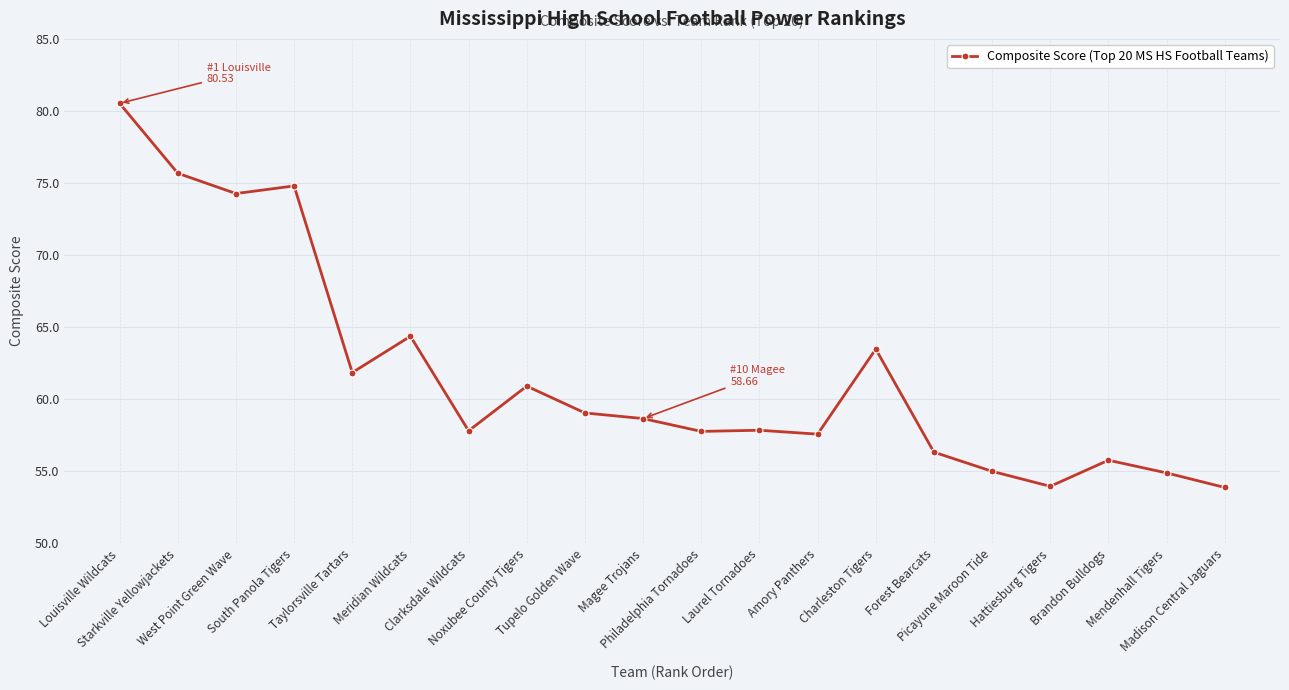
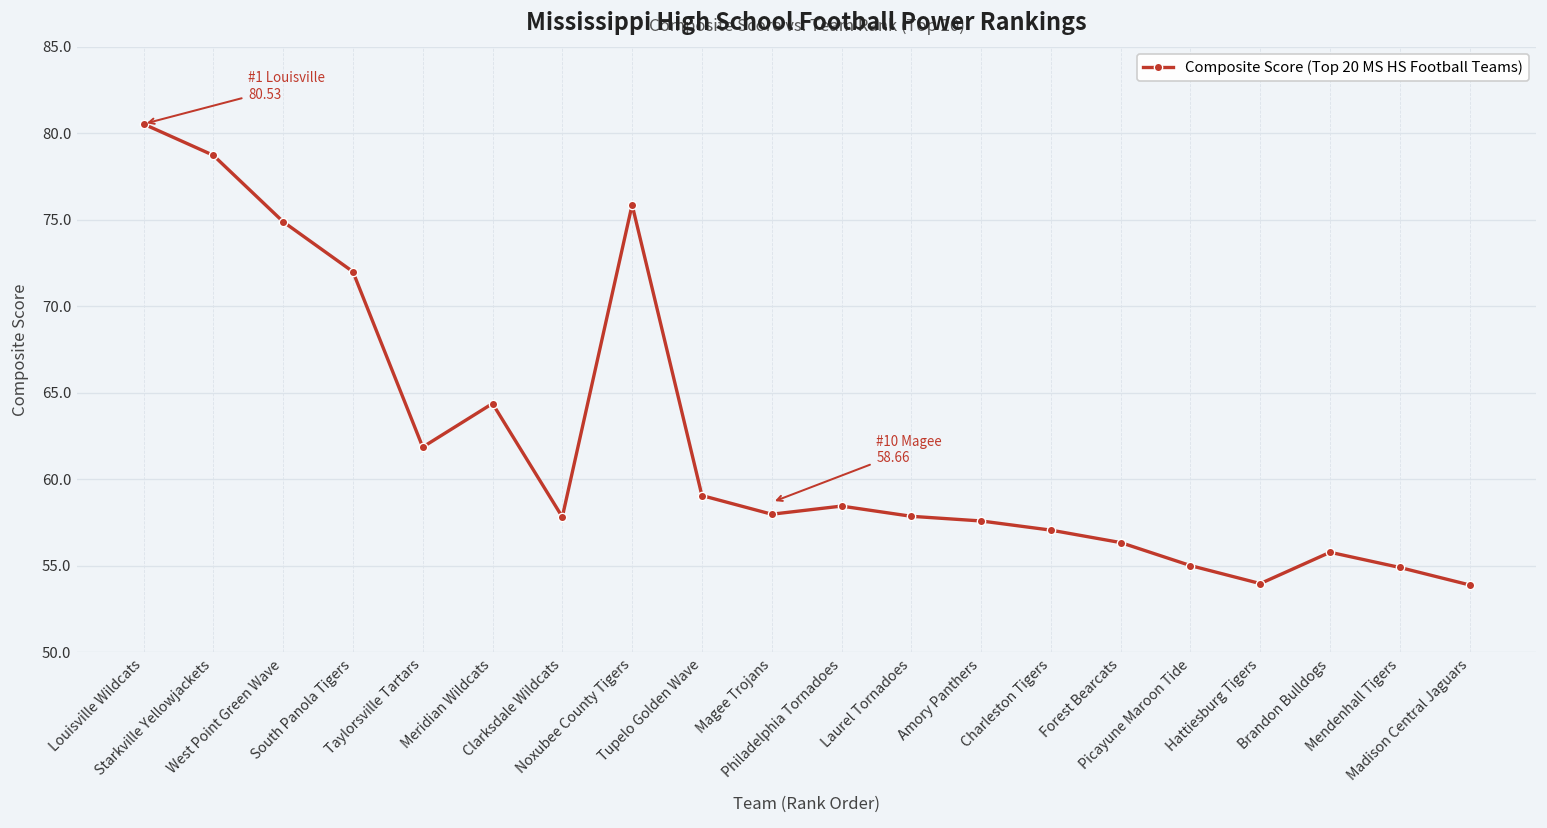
  {
-   "Starkville Yellowjackets": 75.7,
-   "West Point Green Wave": 74.3,
-   "South Panola Tigers": 74.8,
+   "Starkville Yellowjackets": 78.7,
+   "West Point Green Wave": 74.9,
+   "South Panola Tigers": 72.0,
    "Taylorsville Tartars": 61.9,
    "Meridian Wildcats": 64.4,
    "Clarksdale Wildcats": 57.8,
-   "Noxubee County Tigers": 60.9,
+   "Noxubee County Tigers": 75.9,
    "Tupelo Golden Wave": 59.1,
-   "Magee Trojans": 58.7,
-   "Philadelphia Tornadoes": 57.8,
+   "Magee Trojans": 58.0,
+   "Philadelphia Tornadoes": 58.4,
    "Laurel Tornadoes": 57.9,
    "Amory Panthers": 57.6,
-   "Charleston Tigers": 63.5,
+   "Charleston Tigers": 57.1,
    "Forest Bearcats": 56.3,
    "Picayune Maroon Tide": 55.0,
    "Hattiesburg Tigers": 54.0,
    "Brandon Bulldogs": 55.8,
    "Mendenhall Tigers": 54.9,
    "Madison Central Jaguars": 53.9
  }
